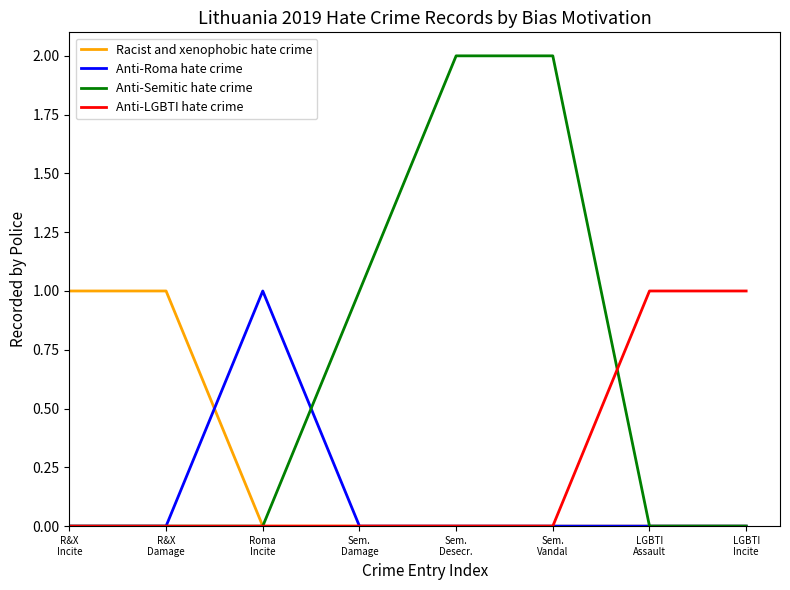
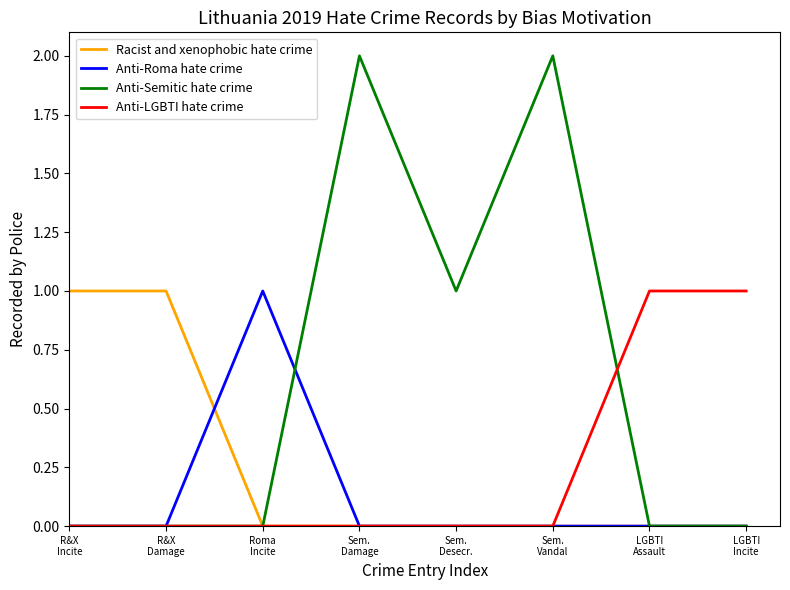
  {
    "Racist and xenophobic hate crime": {
      "R&X Incite": 1,
      "R&X Damage": 1
    },
    "Anti-Roma hate crime": {
      "Roma Incite": 1
    },
    "Anti-Semitic hate crime": {
-     "Sem. Damage": 1,
-     "Sem. Desecr.": 2,
+     "Sem. Damage": 2,
+     "Sem. Desecr.": 1,
      "Sem. Vandal": 2
    },
    "Anti-LGBTI hate crime": {
      "LGBTI Assault": 1,
      "LGBTI Incite": 1
    }
  }
